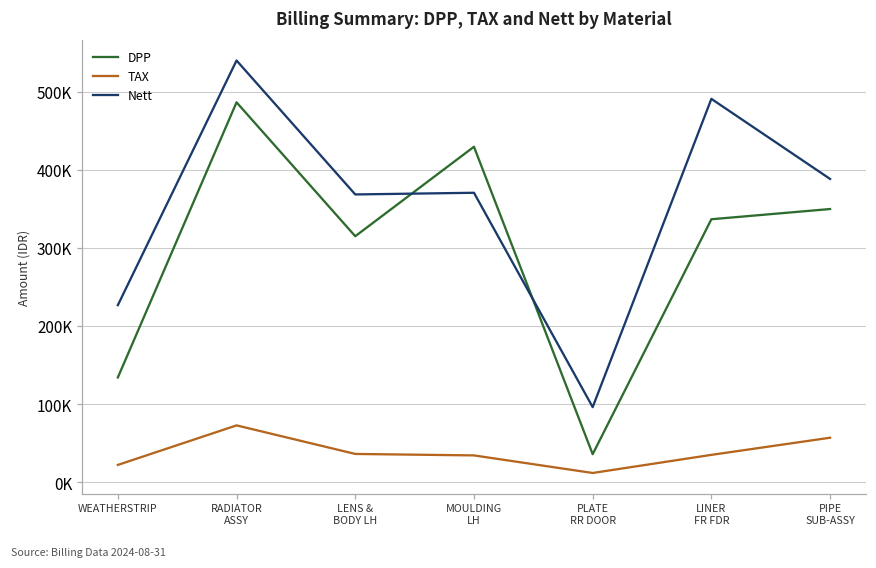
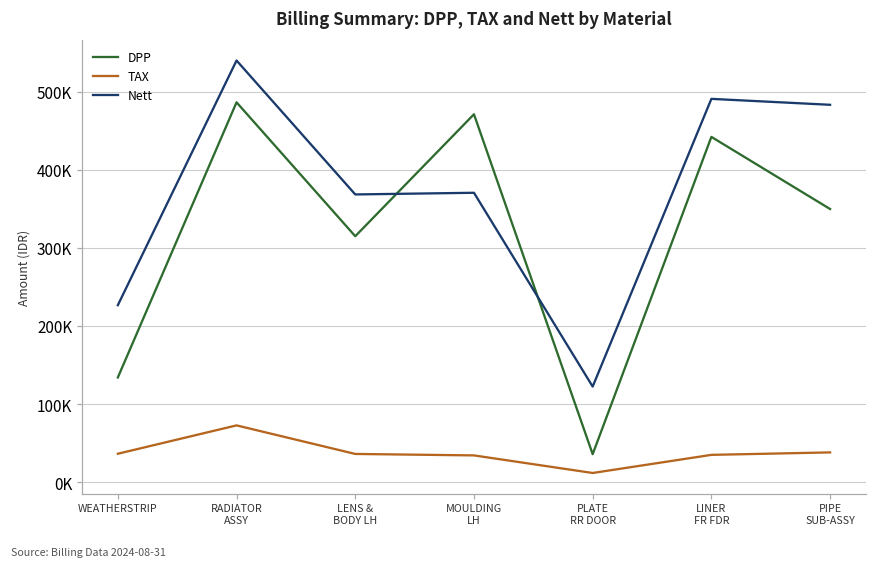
  {
    "DPP": {
      "WEATHERSTRIP": 130000,
      "RADIATOR ASSY": 490000,
      "LENS & BODY LH": 320000,
-     "MOULDING LH": 430000,
+     "MOULDING LH": 470000,
      "PLATE RR DOOR": 40000,
-     "LINER FR FDR": 340000,
+     "LINER FR FDR": 440000,
      "PIPE SUB-ASSY": 350000
    },
    "TAX": {
-     "WEATHERSTRIP": 20000,
+     "WEATHERSTRIP": 40000,
      "RADIATOR ASSY": 70000,
      "LENS & BODY LH": 40000,
      "MOULDING LH": 30000,
      "PLATE RR DOOR": 10000,
      "LINER FR FDR": 40000,
-     "PIPE SUB-ASSY": 60000
+     "PIPE SUB-ASSY": 40000
    },
    "Nett": {
      "WEATHERSTRIP": 230000,
      "RADIATOR ASSY": 540000,
      "LENS & BODY LH": 370000,
      "MOULDING LH": 370000,
-     "PLATE RR DOOR": 100000,
+     "PLATE RR DOOR": 120000,
      "LINER FR FDR": 490000,
-     "PIPE SUB-ASSY": 390000
+     "PIPE SUB-ASSY": 480000
    }
  }
